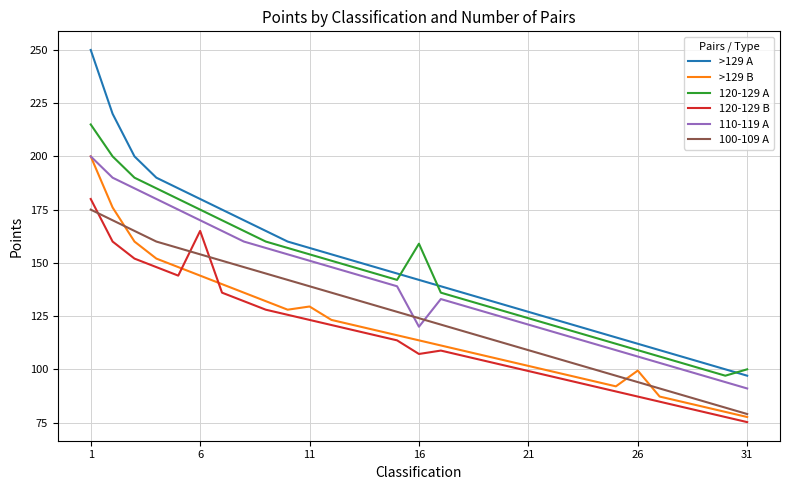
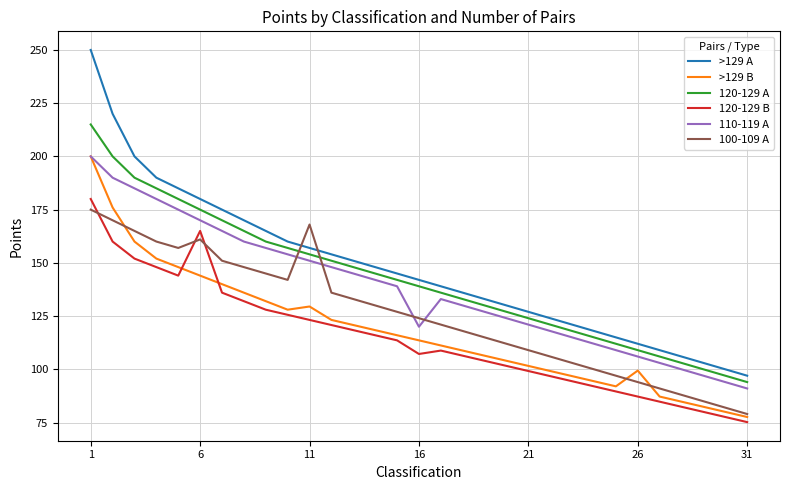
  {
    ">129 A": {
      "1": 250,
      "6": 180,
      "11": 157,
      "16": 142,
      "21": 127,
      "26": 112,
      "31": 97
    },
    ">129 B": {
      "6": 144,
      "11": 130,
      "16": 114,
      "21": 102,
      "26": 99,
      "31": 78
    },
    "120-129 A": {
      "1": 215,
      "6": 175,
      "11": 154,
-     "16": 159,
+     "16": 139,
      "21": 124,
      "26": 109,
-     "31": 100
+     "31": 94
    },
    "120-129 B": {
      "1": 180,
      "6": 165,
      "11": 123,
      "16": 107,
      "21": 99,
      "26": 87,
      "31": 75
    },
    "110-119 A": {
      "6": 170,
      "11": 151,
      "16": 120,
      "21": 121,
      "26": 106,
      "31": 91
    },
    "100-109 A": {
      "1": 175,
-     "6": 154,
-     "11": 139,
+     "6": 161,
+     "11": 168,
      "16": 124,
      "21": 109,
      "26": 94,
      "31": 79
    }
  }
